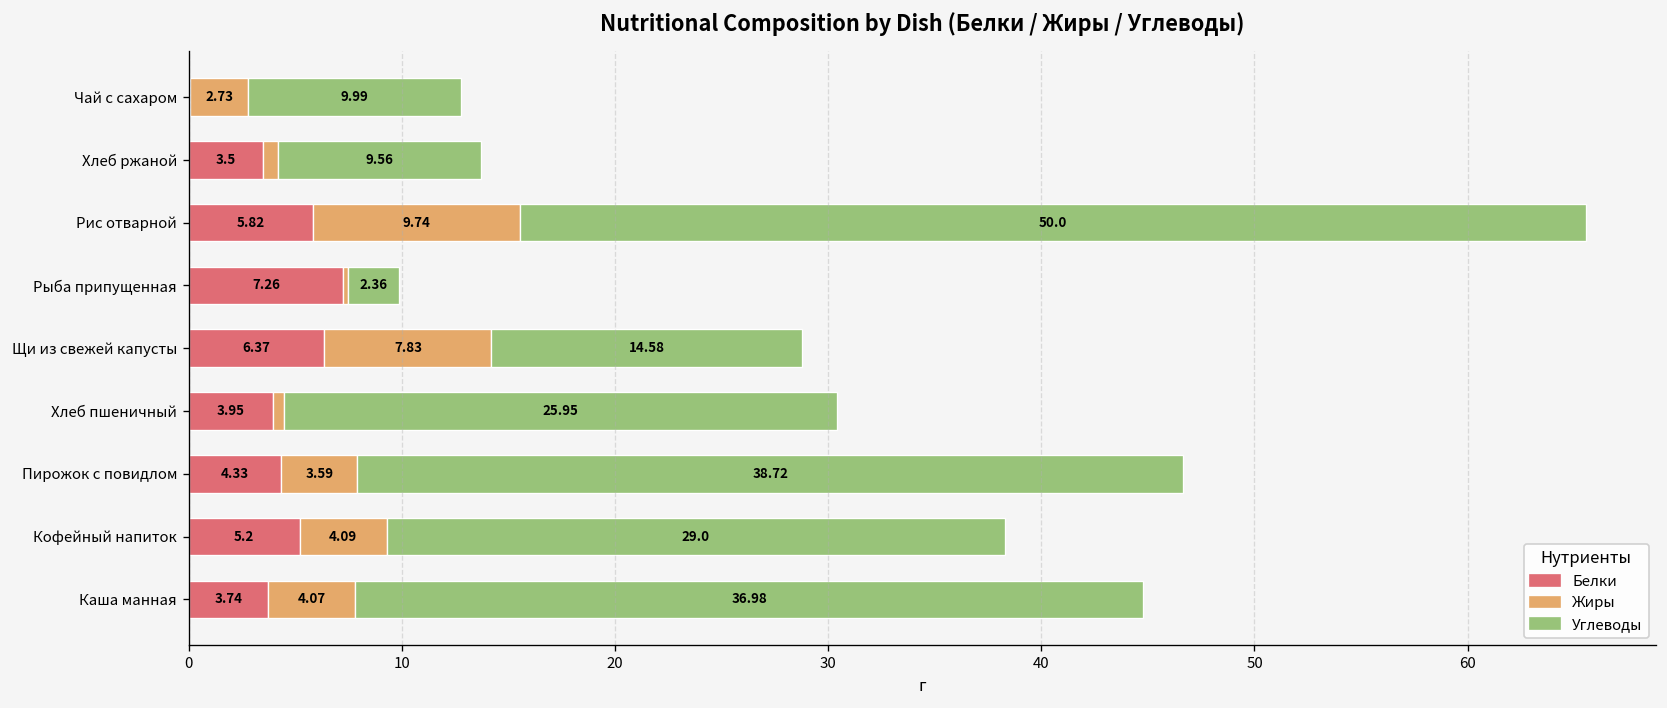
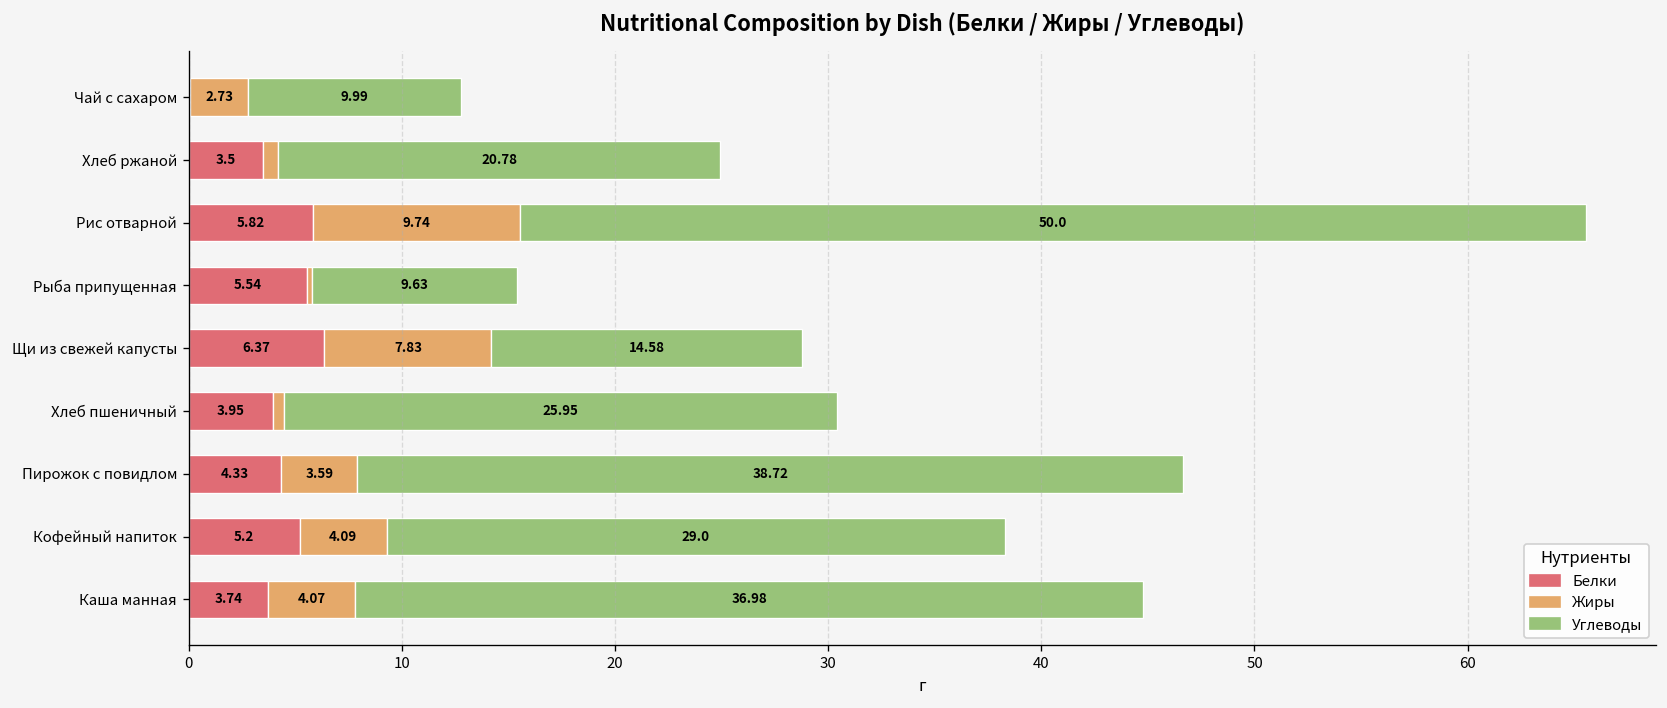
  {
    "Белки": {
      "Хлеб ржаной": 3.5,
      "Рис отварной": 5.82,
-     "Рыба припущенная": 7.26,
+     "Рыба припущенная": 5.54,
      "Щи из свежей капусты": 6.37,
      "Хлеб пшеничный": 3.95,
      "Пирожок с повидлом": 4.33,
      "Кофейный напиток": 5.2,
      "Каша манная": 3.74
    },
    "Жиры": {
      "Чай с сахаром": 2.73,
      "Рис отварной": 9.74,
      "Щи из свежей капусты": 7.83,
      "Пирожок с повидлом": 3.59,
      "Кофейный напиток": 4.09,
      "Каша манная": 4.07
    },
    "Углеводы": {
      "Чай с сахаром": 9.99,
-     "Хлеб ржаной": 9.56,
+     "Хлеб ржаной": 20.78,
      "Рис отварной": 50.0,
-     "Рыба припущенная": 2.36,
+     "Рыба припущенная": 9.63,
      "Щи из свежей капусты": 14.58,
      "Хлеб пшеничный": 25.95,
      "Пирожок с повидлом": 38.72,
      "Кофейный напиток": 29.0,
      "Каша манная": 36.98
    }
  }
